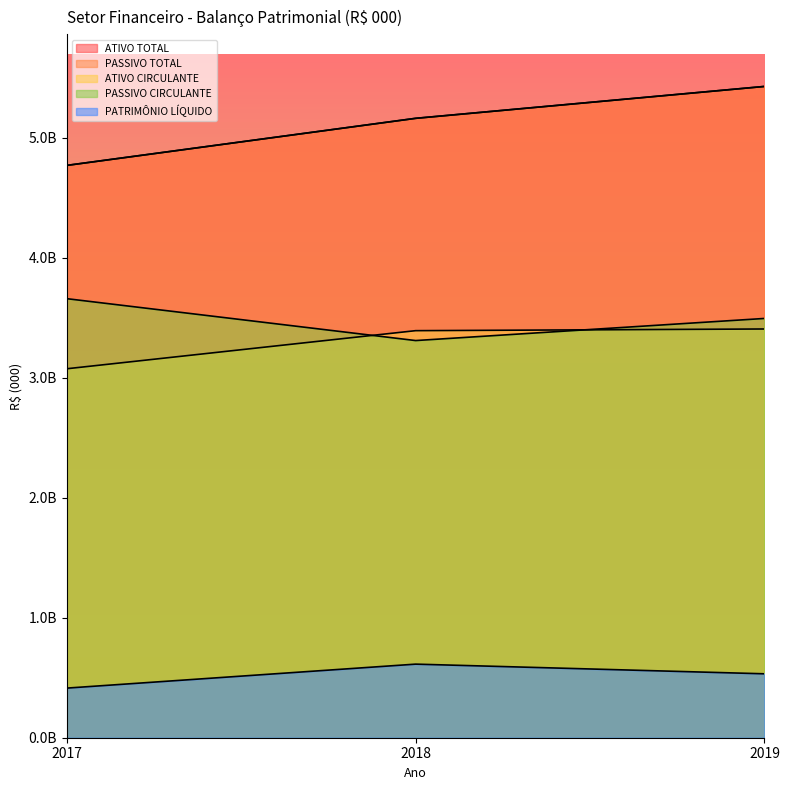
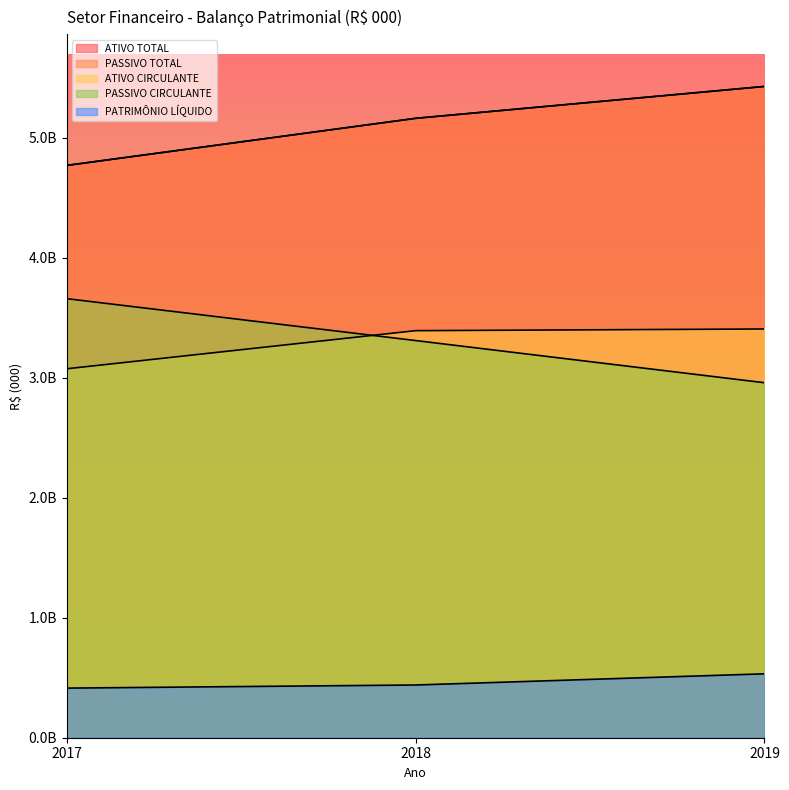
  {
    "PASSIVO CIRCULANTE": {
      "2017": 3660000000,
      "2018": 3310000000,
-     "2019": 3490000000
+     "2019": 2960000000
    },
    "PATRIMÔNIO LÍQUIDO": {
      "2017": 410000000,
-     "2018": 610000000,
+     "2018": 440000000,
      "2019": 530000000
    }
  }
